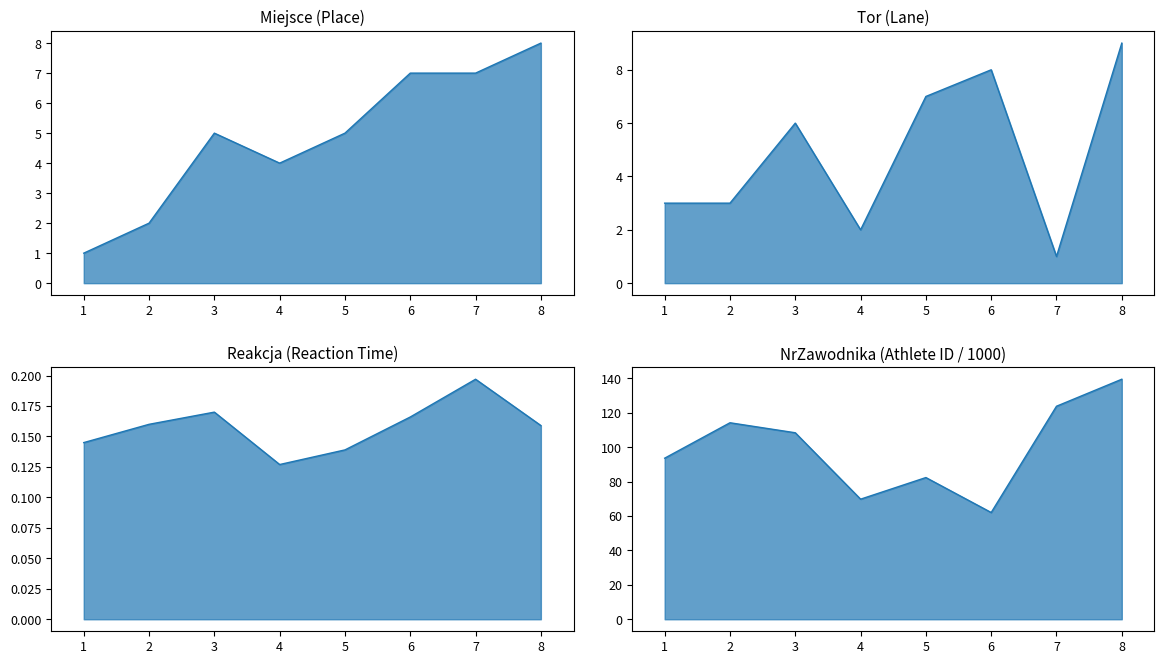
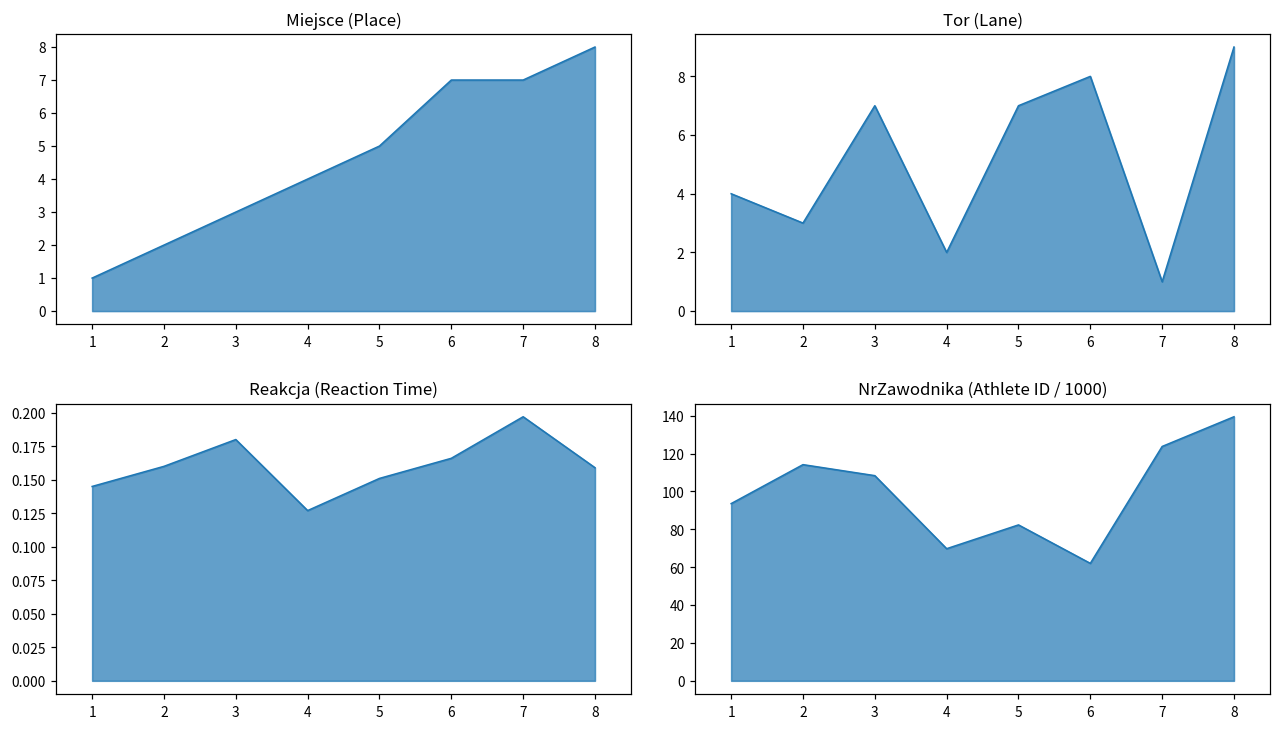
  {
    "Miejsce (Place)": {
      "1": 1,
      "2": 2,
-     "3": 5,
+     "3": 3,
      "4": 4,
      "5": 5,
      "6": 7,
      "7": 7,
      "8": 8
    },
    "Tor (Lane)": {
-     "1": 3,
+     "1": 4,
      "2": 3,
-     "3": 6,
+     "3": 7,
      "4": 2,
      "5": 7,
      "6": 8,
      "7": 1,
      "8": 9
    },
    "Reakcja (Reaction Time)": {
      "1": 0.145,
      "2": 0.160,
-     "3": 0.17,
+     "3": 0.18,
      "4": 0.127,
-     "5": 0.139,
+     "5": 0.151,
      "6": 0.166,
      "7": 0.197,
      "8": 0.159
    },
    "NrZawodnika (Athlete ID / 1000)": {
      "1": 94,
      "2": 114,
      "3": 108,
      "4": 70,
      "5": 82,
      "6": 62,
      "7": 124,
      "8": 139
    }
  }
